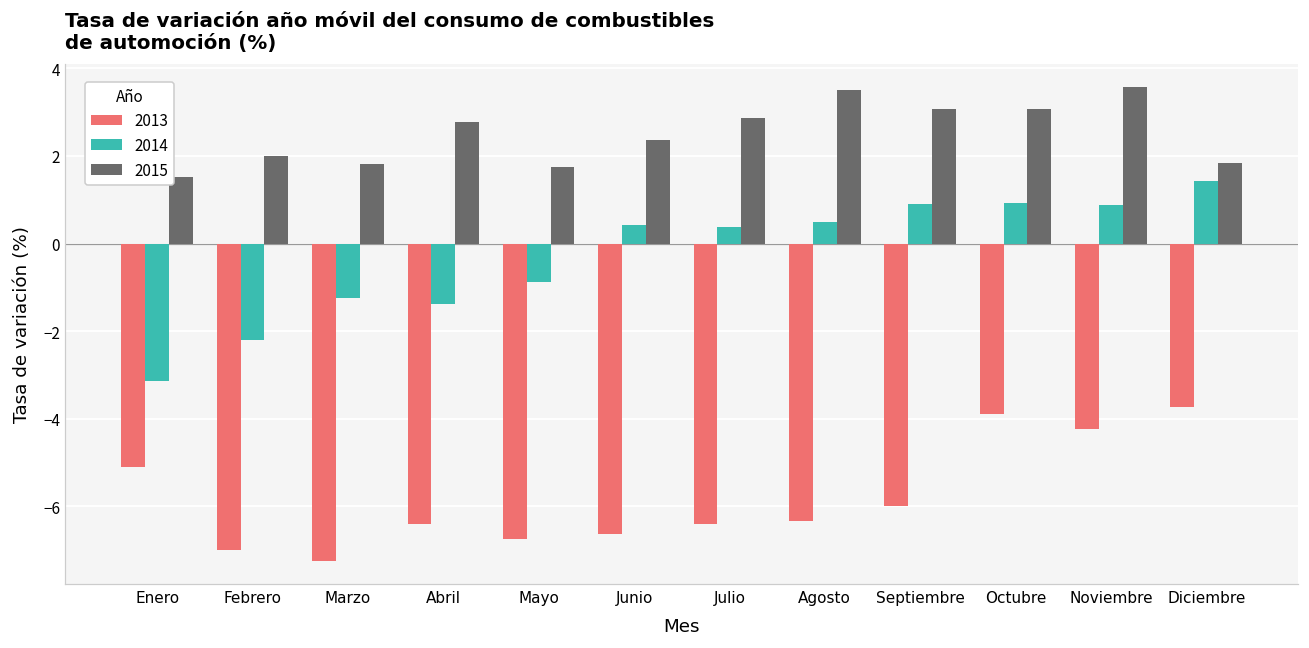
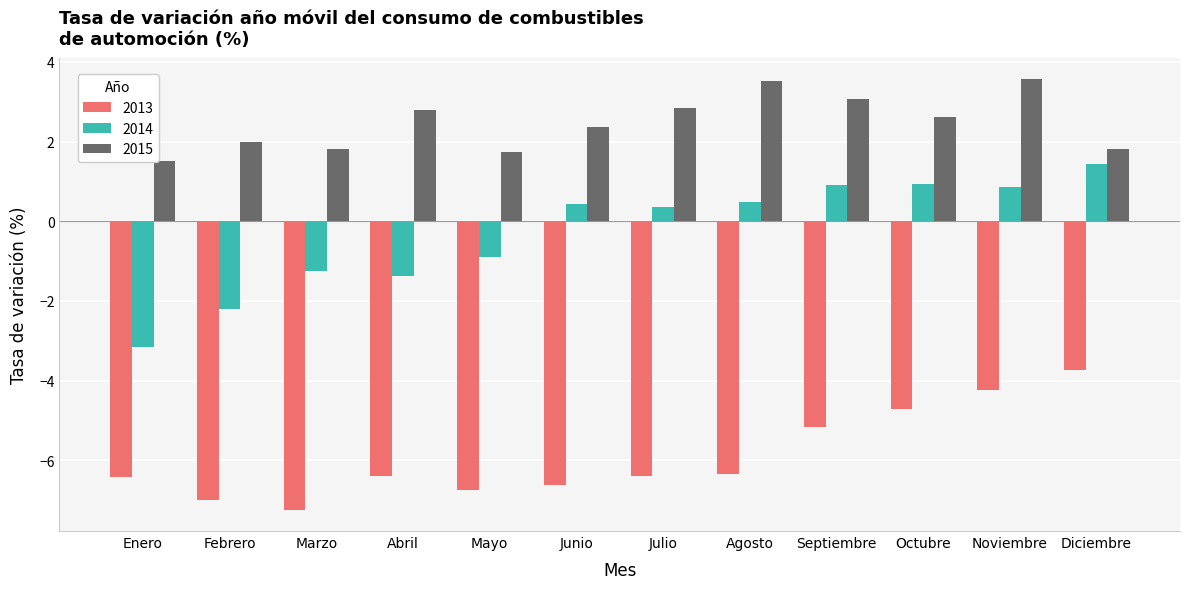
  {
    "2013": {
-     "Enero": -5.1,
+     "Enero": -6.4,
      "Febrero": -7.0,
      "Marzo": -7.2,
      "Abril": -6.4,
      "Mayo": -6.7,
      "Junio": -6.6,
      "Julio": -6.4,
      "Agosto": -6.3,
-     "Septiembre": -6.0,
-     "Octubre": -3.9,
+     "Septiembre": -5.2,
+     "Octubre": -4.7,
      "Noviembre": -4.2,
      "Diciembre": -3.7
    },
    "2014": {
      "Enero": -3.1,
      "Febrero": -2.2,
      "Marzo": -1.3,
      "Abril": -1.4,
      "Mayo": -0.9,
      "Junio": 0.4,
      "Julio": 0.4,
      "Agosto": 0.5,
      "Septiembre": 0.9,
      "Octubre": 0.9,
      "Noviembre": 0.9,
      "Diciembre": 1.4
    },
    "2015": {
      "Enero": 1.5,
      "Febrero": 2.0,
      "Marzo": 1.8,
      "Abril": 2.8,
      "Mayo": 1.8,
      "Junio": 2.4,
      "Julio": 2.9,
      "Agosto": 3.5,
      "Septiembre": 3.1,
-     "Octubre": 3.1,
+     "Octubre": 2.6,
      "Noviembre": 3.6,
      "Diciembre": 1.8
    }
  }
